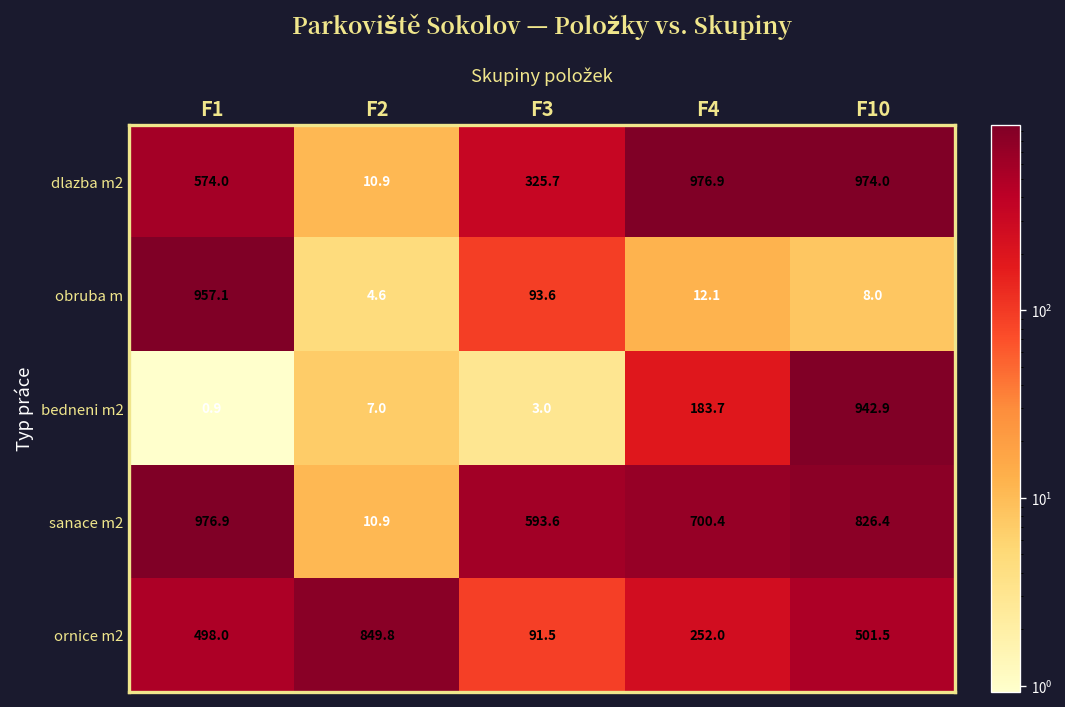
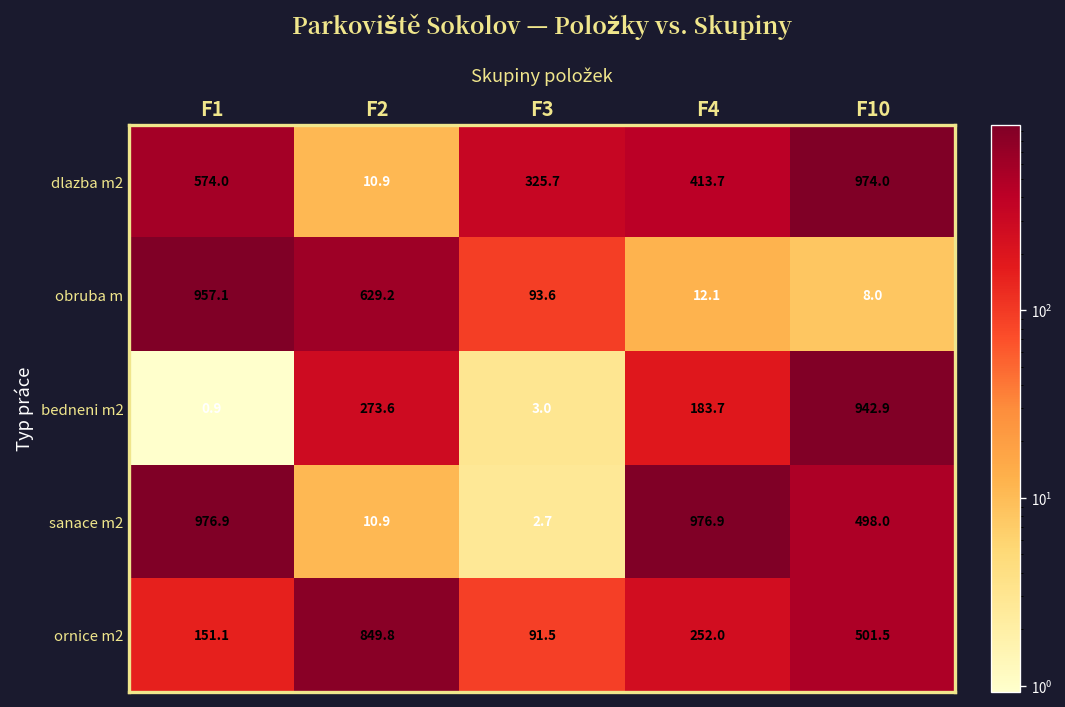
  {
    "dlazba m2": {
      "F1": 574.0,
      "F2": 10.9,
      "F3": 325.7,
-     "F4": 976.9,
+     "F4": 413.7,
      "F10": 974.0
    },
    "obruba m": {
      "F1": 957.1,
-     "F2": 4.6,
+     "F2": 629.2,
      "F3": 93.6,
      "F4": 12.1,
      "F10": 8.0
    },
    "bedneni m2": {
      "F1": 0.9,
-     "F2": 7.0,
+     "F2": 273.6,
      "F3": 3.0,
      "F4": 183.7,
      "F10": 942.9
    },
    "sanace m2": {
      "F1": 976.9,
      "F2": 10.9,
-     "F3": 593.6,
-     "F4": 700.4,
-     "F10": 826.4
+     "F3": 2.7,
+     "F4": 976.9,
+     "F10": 498.0
    },
    "ornice m2": {
-     "F1": 498.0,
+     "F1": 151.1,
      "F2": 849.8,
      "F3": 91.5,
      "F4": 252.0,
      "F10": 501.5
    }
  }
